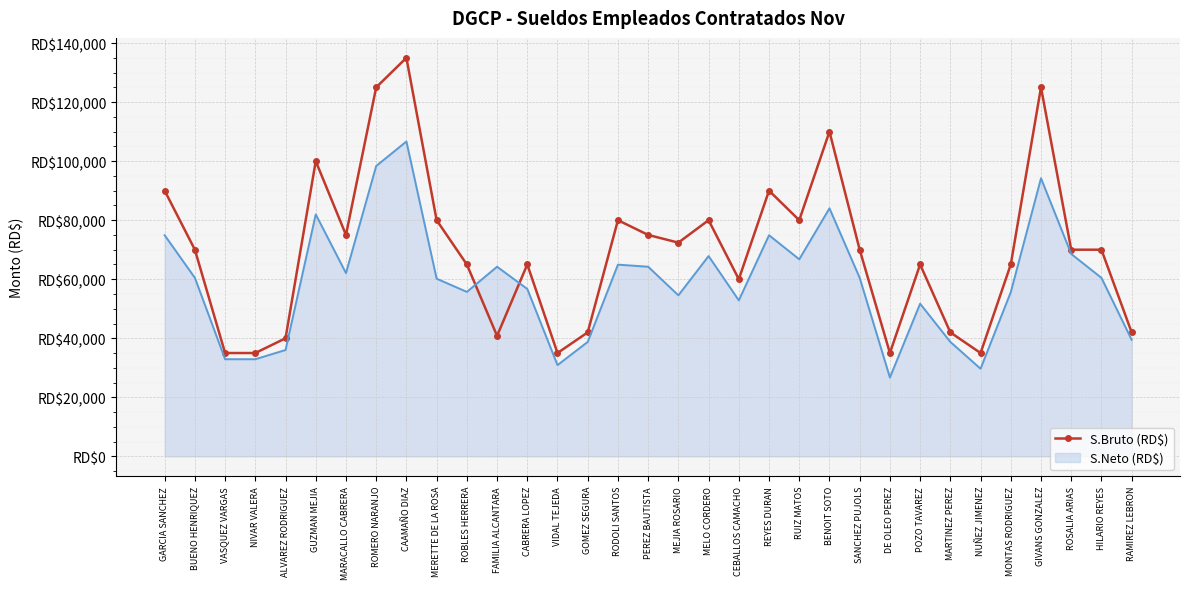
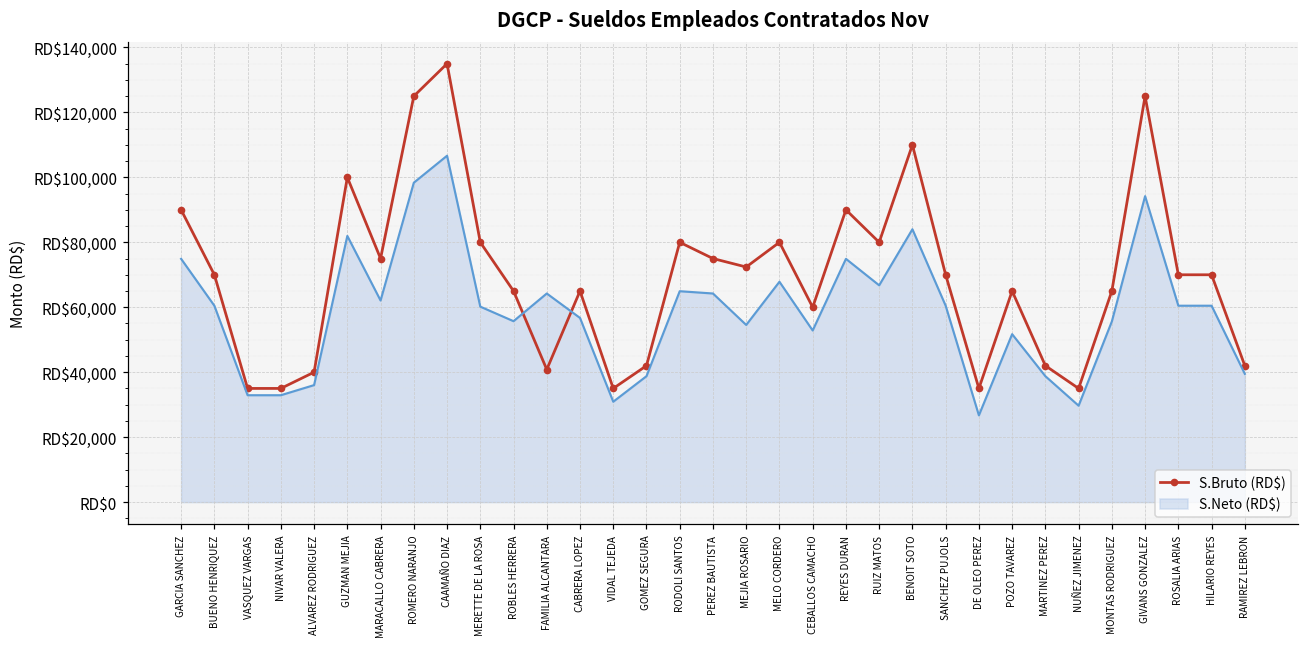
  {
    "S.Bruto (RD$)": {
      "GARCIA SANCHEZ": "RD$90,000",
      "BUENO HENRIQUEZ": "RD$70,000",
      "VASQUEZ VARGAS": "RD$35,000",
      "NIVAR VALERA": "RD$35,000",
      "ALVAREZ RODRIGUEZ": "RD$40,000",
      "GUZMAN MEJIA": "RD$100,000",
      "MARACALLO CABRERA": "RD$75,000",
      "ROMERO NARANJO": "RD$125,000",
      "CAAMAÑO DIAZ": "RD$135,000",
      "MERETTE DE LA ROSA": "RD$80,000",
      "ROBLES HERRERA": "RD$65,000",
      "FAMILIA ALCANTARA": "RD$41,000",
      "CABRERA LOPEZ": "RD$65,000",
      "VIDAL TEJEDA": "RD$35,000",
      "GOMEZ SEGURA": "RD$42,000",
      "RODOLI SANTOS": "RD$80,000",
      "PEREZ BAUTISTA": "RD$75,000",
      "MEJIA ROSARIO": "RD$72,000",
      "MELO CORDERO": "RD$80,000",
      "CEBALLOS CAMACHO": "RD$60,000",
      "REYES DURAN": "RD$90,000",
      "RUIZ MATOS": "RD$80,000",
      "BENOIT SOTO": "RD$110,000",
      "SANCHEZ PUJOLS": "RD$70,000",
      "DE OLEO PEREZ": "RD$35,000",
      "POZO TAVAREZ": "RD$65,000",
      "MARTINEZ PEREZ": "RD$42,000",
      "NUÑEZ JIMENEZ": "RD$35,000",
      "MONTAS RODRIGUEZ": "RD$65,000",
      "GIVANS GONZALEZ": "RD$125,000",
      "ROSALIA ARIAS": "RD$70,000",
      "HILARIO REYES": "RD$70,000",
      "RAMIREZ LEBRON": "RD$42,000"
    },
    "S.Neto (RD$)": {
      "GARCIA SANCHEZ": "RD$75,000",
      "BUENO HENRIQUEZ": "RD$60,000",
      "VASQUEZ VARGAS": "RD$33,000",
      "NIVAR VALERA": "RD$33,000",
      "ALVAREZ RODRIGUEZ": "RD$36,000",
      "GUZMAN MEJIA": "RD$82,000",
      "MARACALLO CABRERA": "RD$62,000",
      "ROMERO NARANJO": "RD$98,000",
      "CAAMAÑO DIAZ": "RD$107,000",
      "MERETTE DE LA ROSA": "RD$60,000",
      "ROBLES HERRERA": "RD$56,000",
      "FAMILIA ALCANTARA": "RD$64,000",
      "CABRERA LOPEZ": "RD$57,000",
      "VIDAL TEJEDA": "RD$31,000",
      "GOMEZ SEGURA": "RD$39,000",
      "RODOLI SANTOS": "RD$65,000",
      "PEREZ BAUTISTA": "RD$64,000",
      "MEJIA ROSARIO": "RD$55,000",
      "MELO CORDERO": "RD$68,000",
      "CEBALLOS CAMACHO": "RD$53,000",
      "REYES DURAN": "RD$75,000",
      "RUIZ MATOS": "RD$67,000",
      "BENOIT SOTO": "RD$84,000",
      "SANCHEZ PUJOLS": "RD$60,000",
      "DE OLEO PEREZ": "RD$27,000",
      "POZO TAVAREZ": "RD$52,000",
      "MARTINEZ PEREZ": "RD$39,000",
      "NUÑEZ JIMENEZ": "RD$30,000",
      "MONTAS RODRIGUEZ": "RD$56,000",
      "GIVANS GONZALEZ": "RD$94,000",
-     "ROSALIA ARIAS": "RD$69,000",
+     "ROSALIA ARIAS": "RD$60,000",
      "HILARIO REYES": "RD$60,000",
      "RAMIREZ LEBRON": "RD$39,000"
    }
  }
